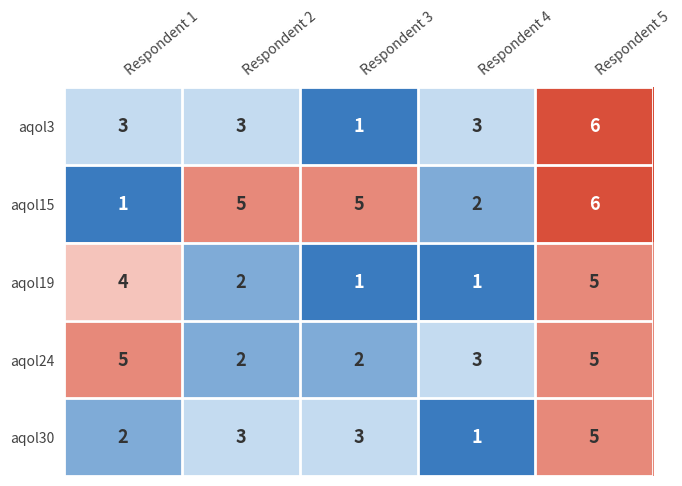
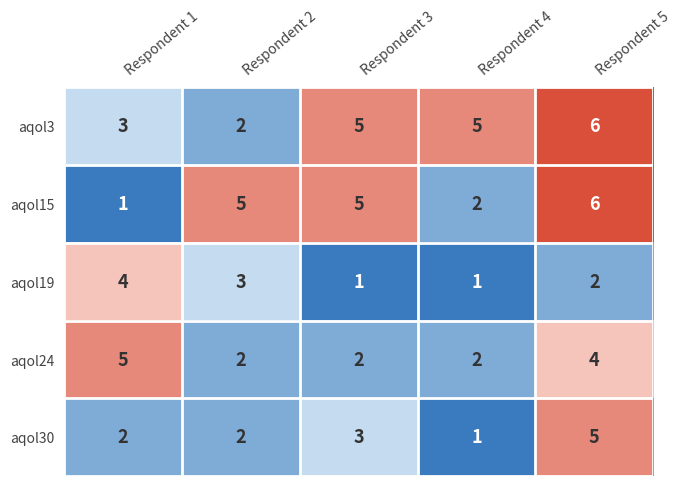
  {
    "aqol3": {
      "Respondent 1": 3,
-     "Respondent 2": 3,
-     "Respondent 3": 1,
-     "Respondent 4": 3,
+     "Respondent 2": 2,
+     "Respondent 3": 5,
+     "Respondent 4": 5,
      "Respondent 5": 6
    },
    "aqol15": {
      "Respondent 1": 1,
      "Respondent 2": 5,
      "Respondent 3": 5,
      "Respondent 4": 2,
      "Respondent 5": 6
    },
    "aqol19": {
      "Respondent 1": 4,
-     "Respondent 2": 2,
+     "Respondent 2": 3,
      "Respondent 3": 1,
      "Respondent 4": 1,
-     "Respondent 5": 5
+     "Respondent 5": 2
    },
    "aqol24": {
      "Respondent 1": 5,
      "Respondent 2": 2,
      "Respondent 3": 2,
-     "Respondent 4": 3,
-     "Respondent 5": 5
+     "Respondent 4": 2,
+     "Respondent 5": 4
    },
    "aqol30": {
      "Respondent 1": 2,
-     "Respondent 2": 3,
+     "Respondent 2": 2,
      "Respondent 3": 3,
      "Respondent 4": 1,
      "Respondent 5": 5
    }
  }
